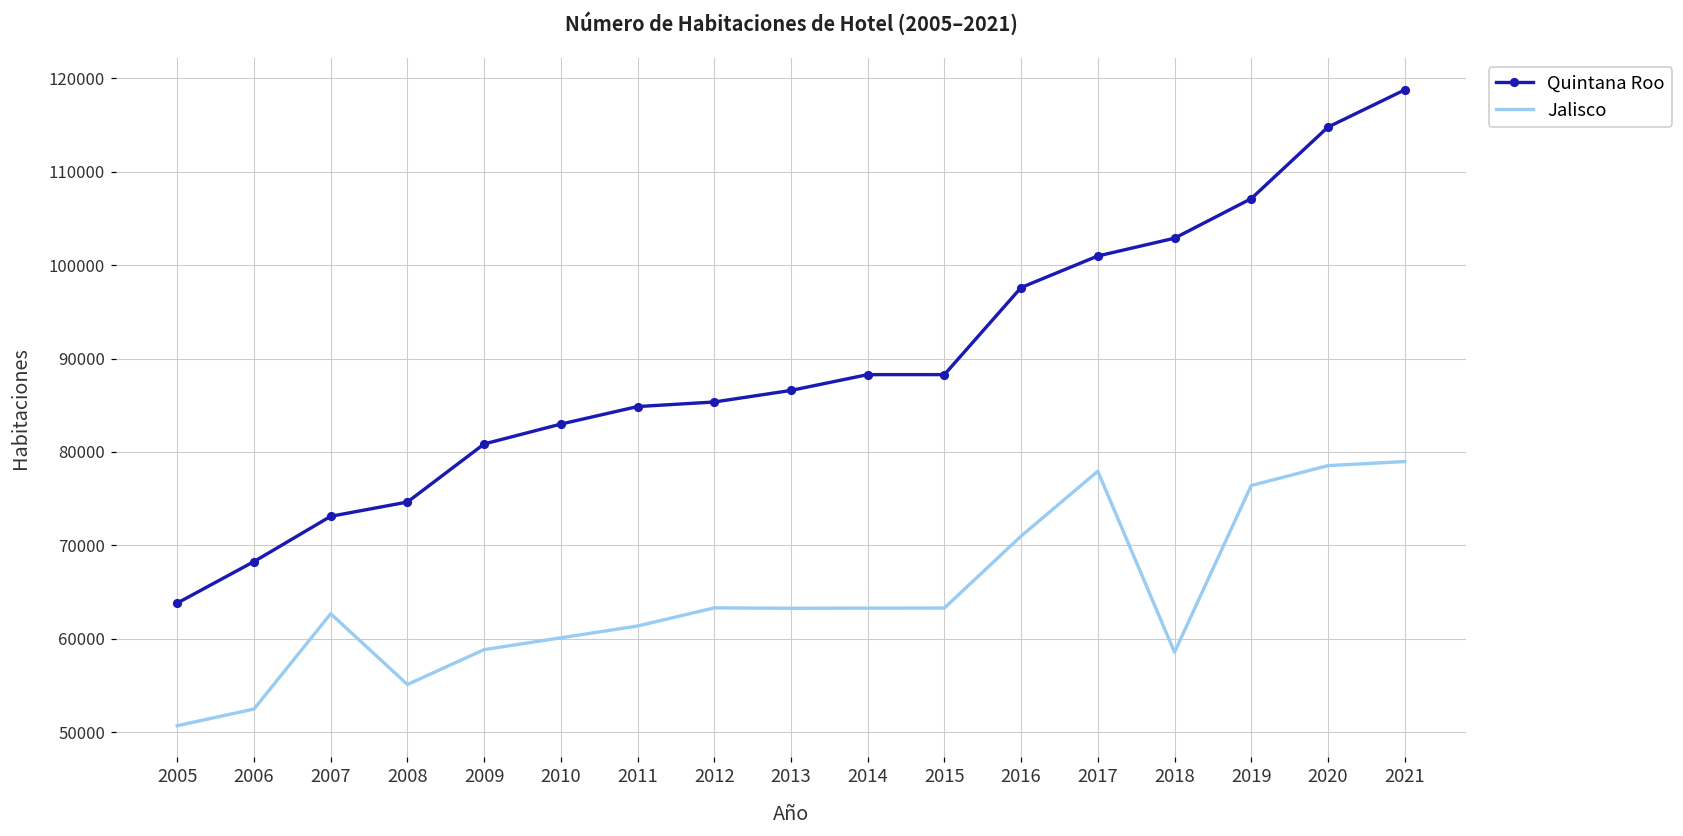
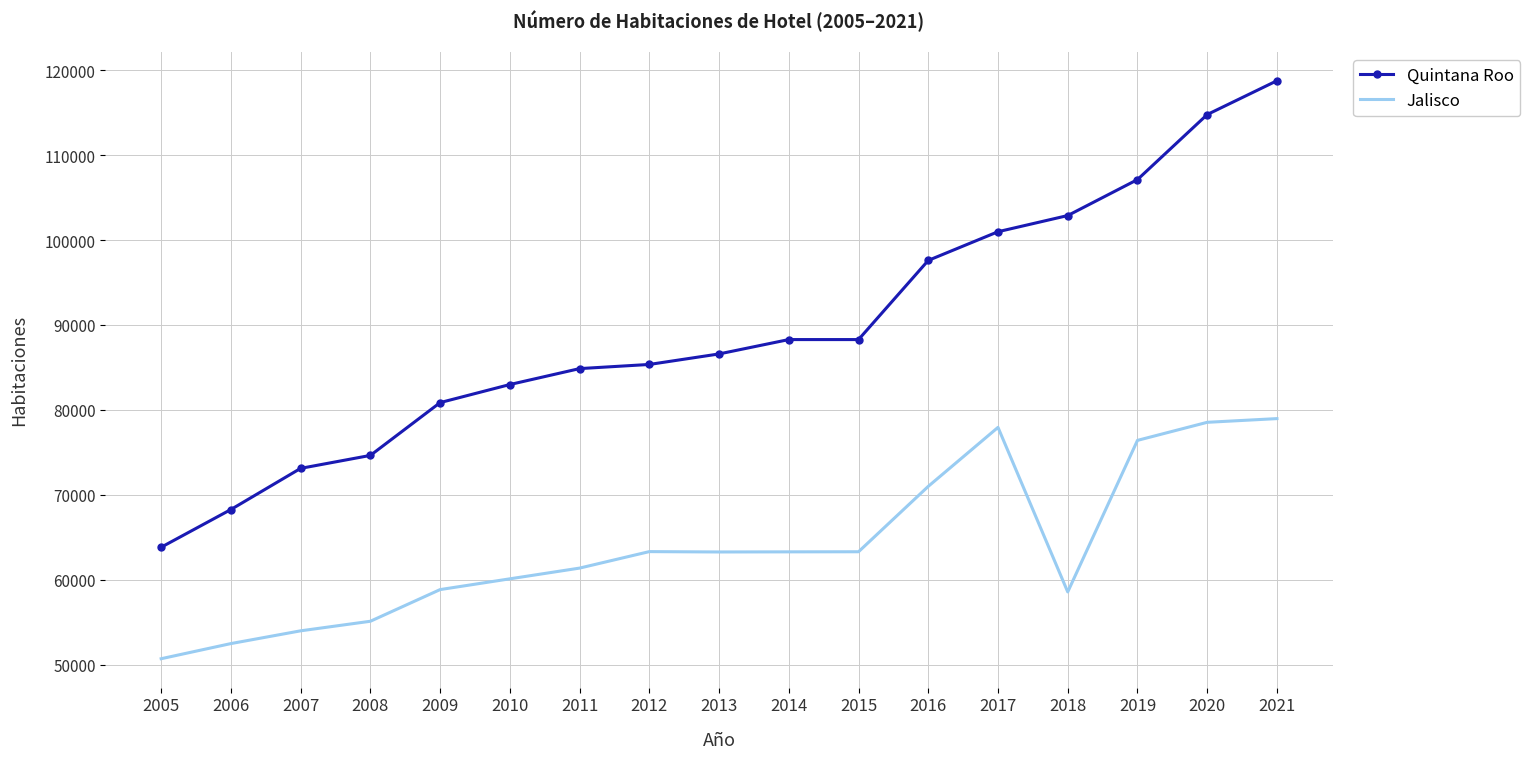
  {
    "Quintana Roo": {
      "2005": 64000,
      "2006": 68000,
      "2007": 73000,
      "2008": 75000,
      "2009": 81000,
      "2010": 83000,
      "2011": 85000,
      "2012": 85000,
      "2013": 87000,
      "2014": 88000,
      "2015": 88000,
      "2016": 98000,
      "2017": 101000,
      "2018": 103000,
      "2019": 107000,
      "2020": 115000,
      "2021": 119000
    },
    "Jalisco": {
      "2005": 51000,
      "2006": 52000,
-     "2007": 63000,
+     "2007": 54000,
      "2008": 55000,
      "2009": 59000,
      "2010": 60000,
      "2011": 61000,
      "2012": 63000,
      "2013": 63000,
      "2014": 63000,
      "2015": 63000,
      "2016": 71000,
      "2017": 78000,
      "2018": 59000,
      "2019": 76000,
      "2020": 79000,
      "2021": 79000
    }
  }
